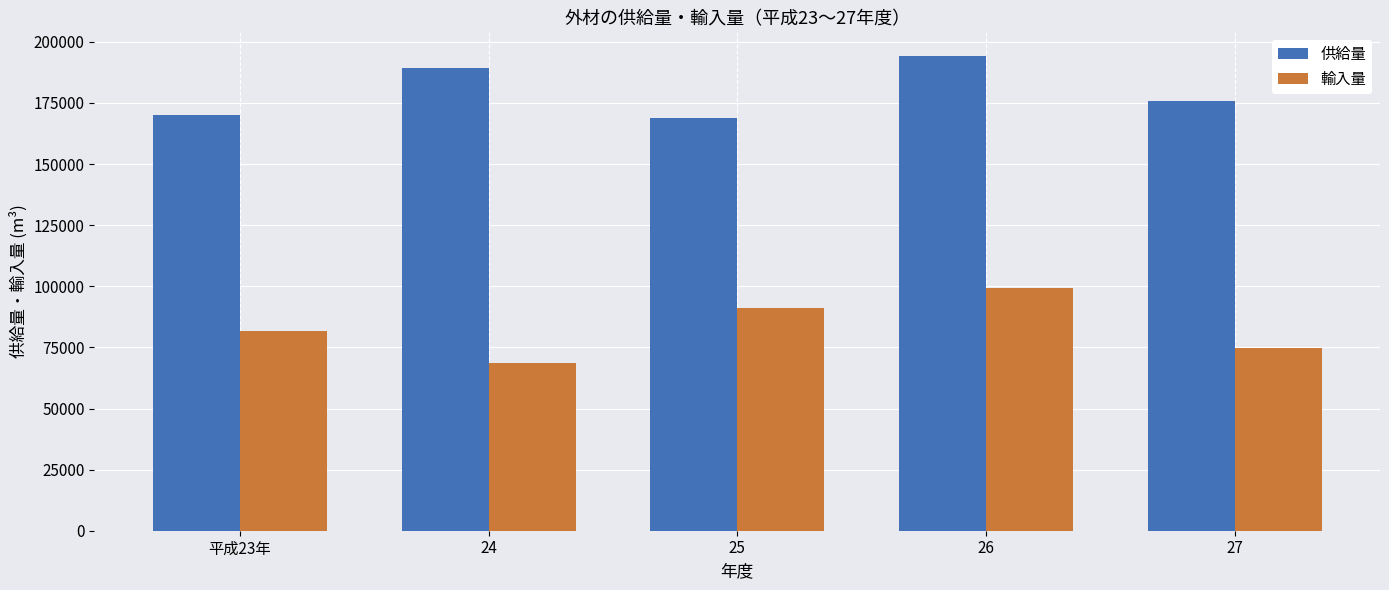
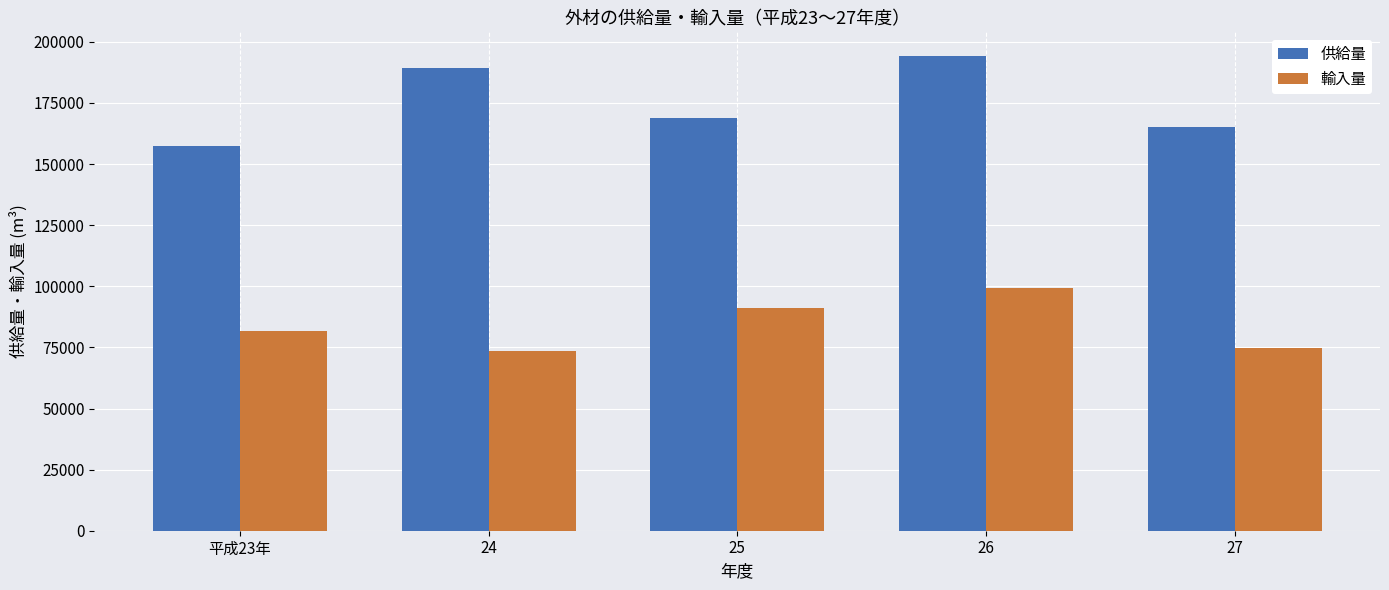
  {
    "供給量": {
-     "平成23年": 170000,
+     "平成23年": 157000,
      "24": 189000,
      "25": 169000,
      "26": 194000,
-     "27": 176000
+     "27": 165000
    },
    "輸入量": {
      "平成23年": 82000,
-     "24": 68000,
+     "24": 73000,
      "25": 91000,
      "26": 99000,
      "27": 75000
    }
  }
